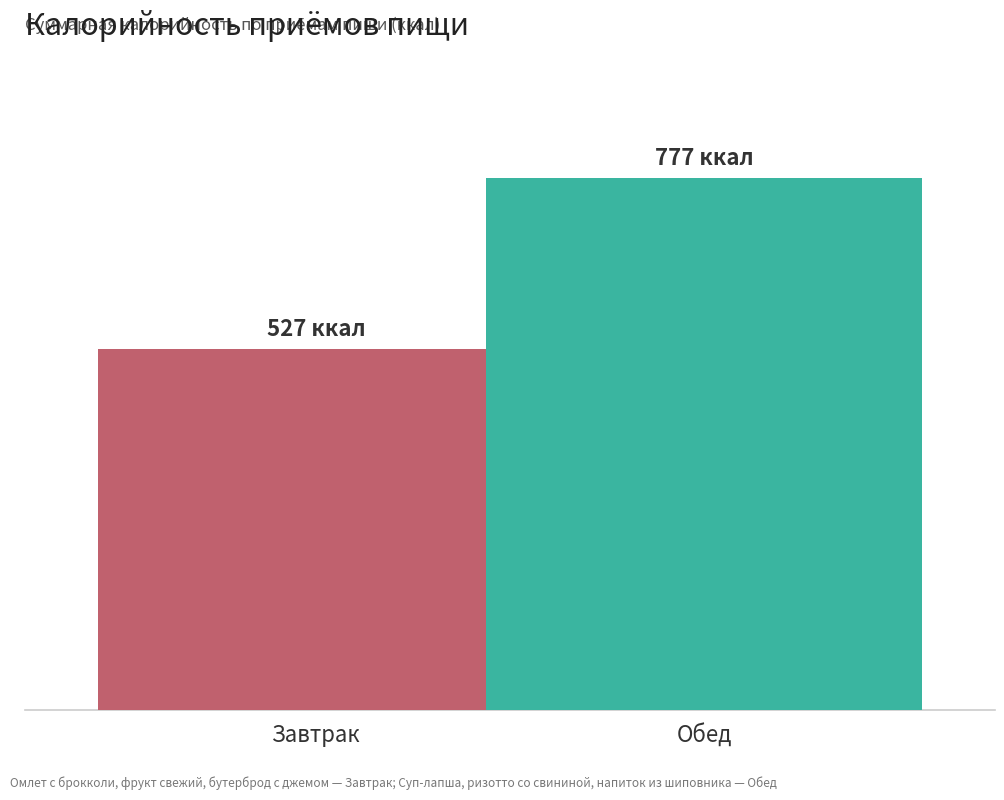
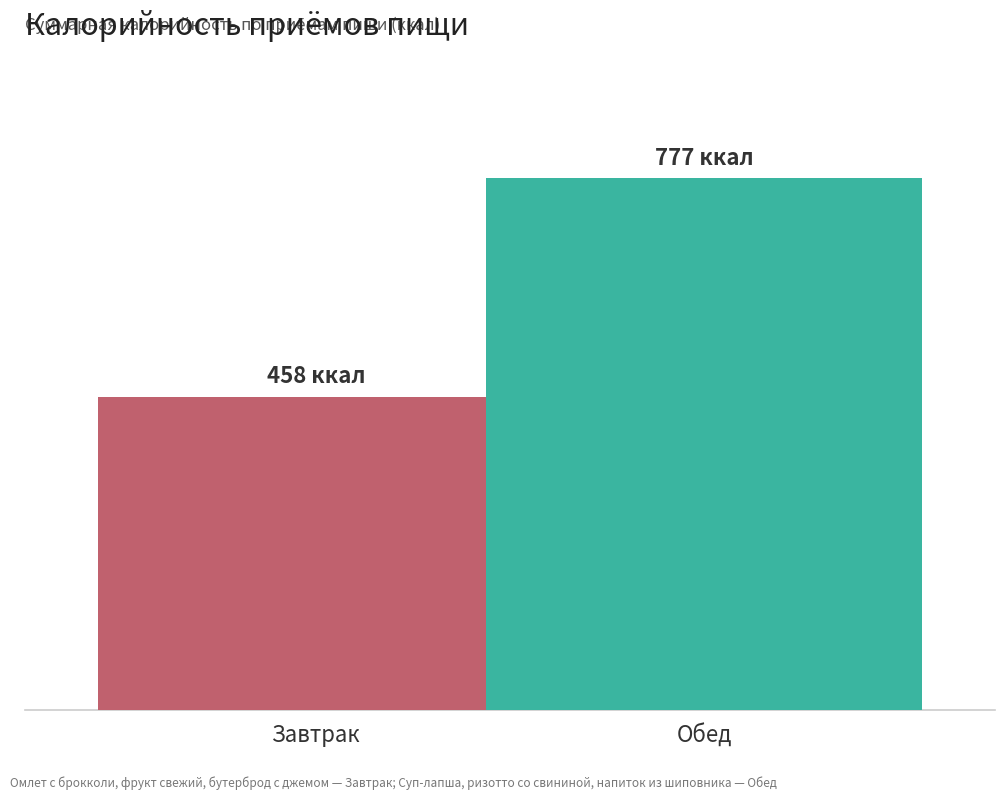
  {
-   "Завтрак": 527,
+   "Завтрак": 458,
    "Обед": 777
  }
